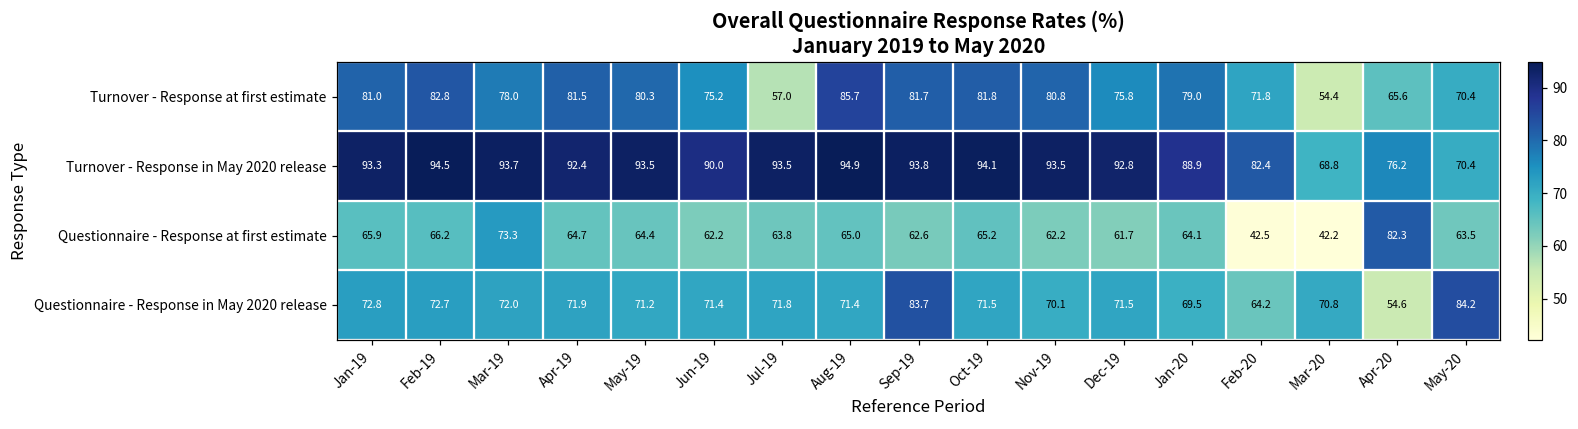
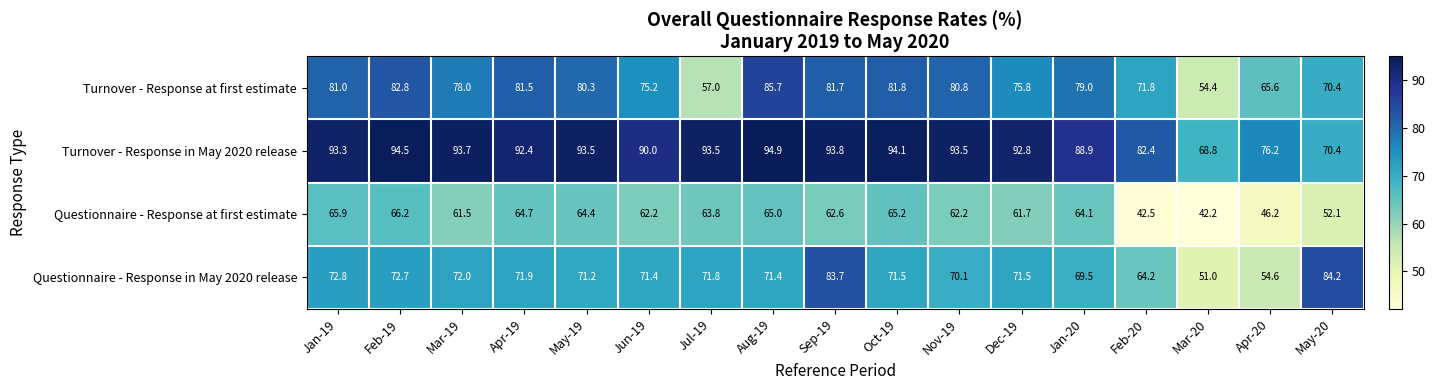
  {
    "Turnover - Response at first estimate": {
      "Jan-19": 81.0,
      "Feb-19": 82.8,
      "Mar-19": 78.0,
      "Apr-19": 81.5,
      "May-19": 80.3,
      "Jun-19": 75.2,
      "Jul-19": 57.0,
      "Aug-19": 85.7,
      "Sep-19": 81.7,
      "Oct-19": 81.8,
      "Nov-19": 80.8,
      "Dec-19": 75.8,
      "Jan-20": 79.0,
      "Feb-20": 71.8,
      "Mar-20": 54.4,
      "Apr-20": 65.6,
      "May-20": 70.4
    },
    "Turnover - Response in May 2020 release": {
      "Jan-19": 93.3,
      "Feb-19": 94.5,
      "Mar-19": 93.7,
      "Apr-19": 92.4,
      "May-19": 93.5,
      "Jun-19": 90.0,
      "Jul-19": 93.5,
      "Aug-19": 94.9,
      "Sep-19": 93.8,
      "Oct-19": 94.1,
      "Nov-19": 93.5,
      "Dec-19": 92.8,
      "Jan-20": 88.9,
      "Feb-20": 82.4,
      "Mar-20": 68.8,
      "Apr-20": 76.2,
      "May-20": 70.4
    },
    "Questionnaire - Response at first estimate": {
      "Jan-19": 65.9,
      "Feb-19": 66.2,
-     "Mar-19": 73.3,
+     "Mar-19": 61.5,
      "Apr-19": 64.7,
      "May-19": 64.4,
      "Jun-19": 62.2,
      "Jul-19": 63.8,
      "Aug-19": 65.0,
      "Sep-19": 62.6,
      "Oct-19": 65.2,
      "Nov-19": 62.2,
      "Dec-19": 61.7,
      "Jan-20": 64.1,
      "Feb-20": 42.5,
      "Mar-20": 42.2,
-     "Apr-20": 82.3,
-     "May-20": 63.5
+     "Apr-20": 46.2,
+     "May-20": 52.1
    },
    "Questionnaire - Response in May 2020 release": {
      "Jan-19": 72.8,
      "Feb-19": 72.7,
      "Mar-19": 72.0,
      "Apr-19": 71.9,
      "May-19": 71.2,
      "Jun-19": 71.4,
      "Jul-19": 71.8,
      "Aug-19": 71.4,
      "Sep-19": 83.7,
      "Oct-19": 71.5,
      "Nov-19": 70.1,
      "Dec-19": 71.5,
      "Jan-20": 69.5,
      "Feb-20": 64.2,
-     "Mar-20": 70.8,
+     "Mar-20": 51.0,
      "Apr-20": 54.6,
      "May-20": 84.2
    }
  }
